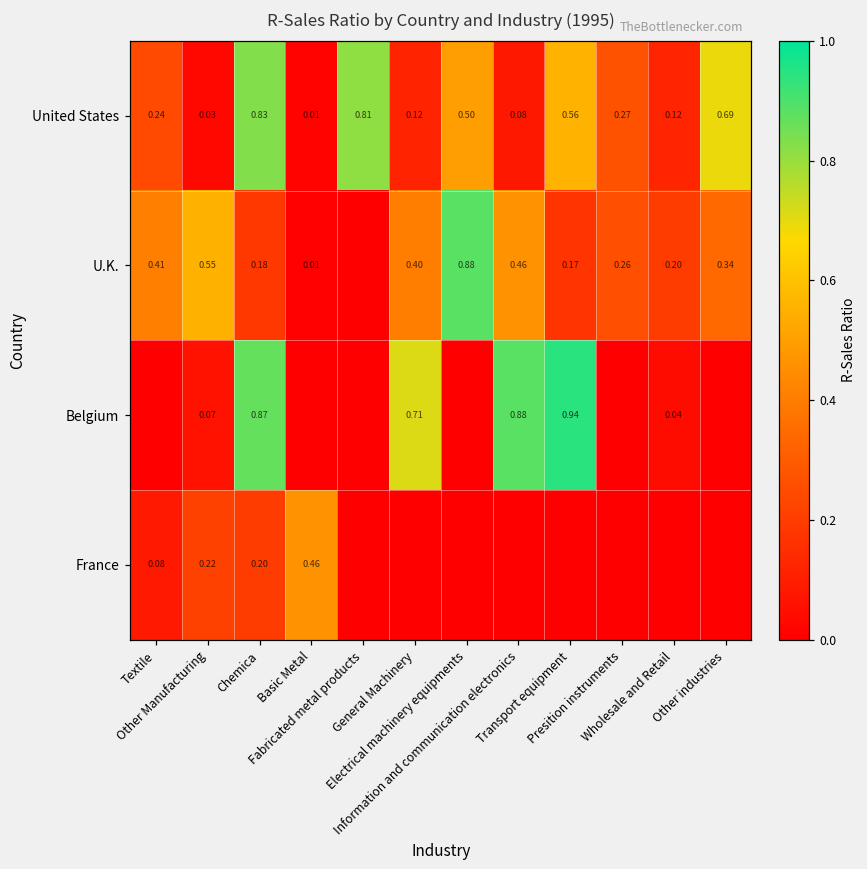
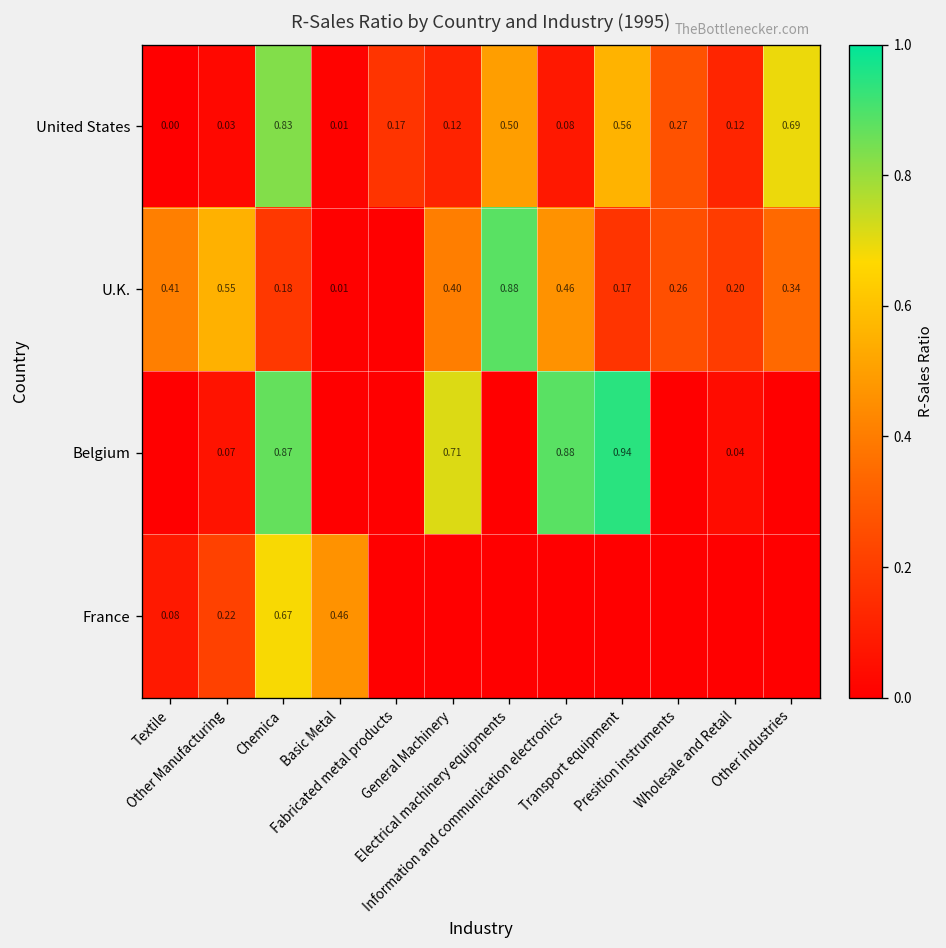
  {
    "United States": {
-     "Textile": 0.24,
+     "Textile": 0.00,
      "Other Manufacturing": 0.03,
      "Chemica": 0.83,
      "Basic Metal": 0.01,
-     "Fabricated metal products": 0.81,
+     "Fabricated metal products": 0.17,
      "General Machinery": 0.12,
      "Electrical machinery equipments": 0.50,
      "Information and communication electronics": 0.08,
      "Transport equipment": 0.56,
      "Presition instruments": 0.27,
      "Wholesale and Retail": 0.12,
      "Other industries": 0.69
    },
    "U.K.": {
      "Textile": 0.41,
      "Other Manufacturing": 0.55,
      "Chemica": 0.18,
      "Basic Metal": 0.01,
      "General Machinery": 0.40,
      "Electrical machinery equipments": 0.88,
      "Information and communication electronics": 0.46,
      "Transport equipment": 0.17,
      "Presition instruments": 0.26,
      "Wholesale and Retail": 0.20,
      "Other industries": 0.34
    },
    "Belgium": {
      "Other Manufacturing": 0.07,
      "Chemica": 0.87,
      "General Machinery": 0.71,
      "Information and communication electronics": 0.88,
      "Transport equipment": 0.94,
      "Wholesale and Retail": 0.04
    },
    "France": {
      "Textile": 0.08,
      "Other Manufacturing": 0.22,
-     "Chemica": 0.20,
+     "Chemica": 0.67,
      "Basic Metal": 0.46
    }
  }
